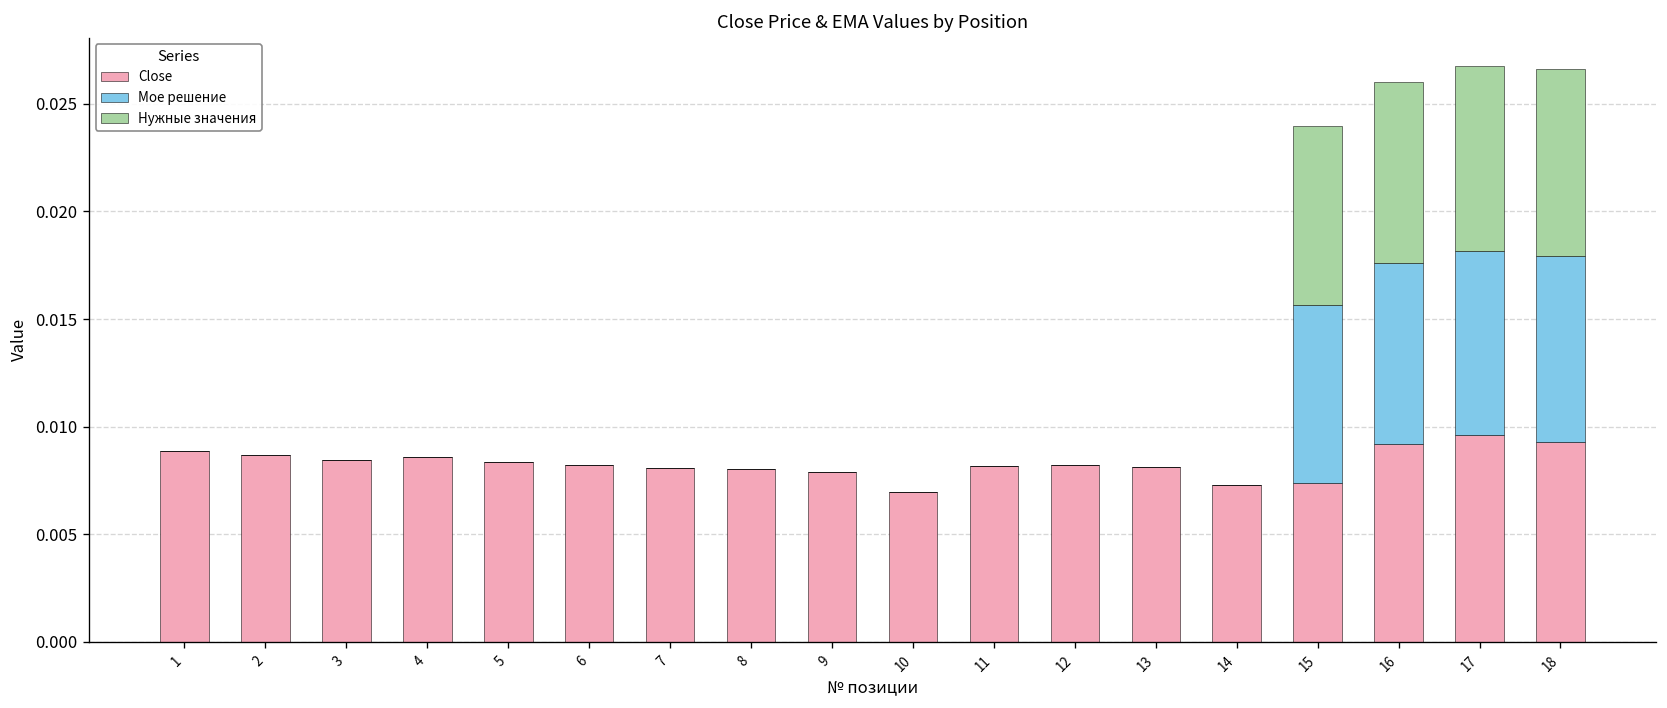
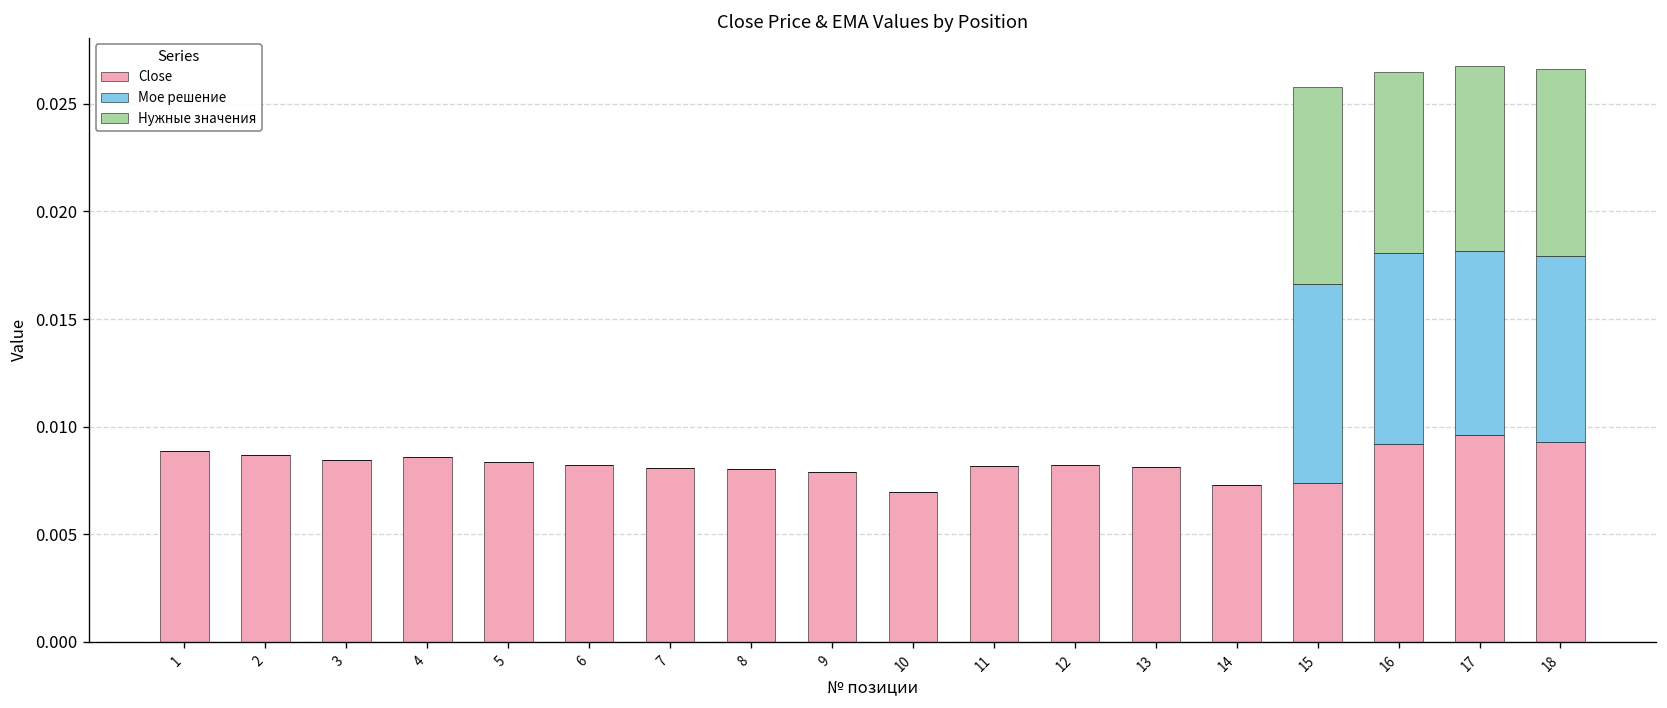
  {
    "Close": {
      "1": 0.0089,
      "2": 0.0087,
      "3": 0.0084,
      "4": 0.0086,
      "5": 0.0083,
      "6": 0.0082,
      "7": 0.0081,
      "8": 0.0081,
      "9": 0.0079,
      "10": 0.0070,
      "11": 0.0082,
      "12": 0.0082,
      "13": 0.0081,
      "14": 0.0073,
      "15": 0.0074,
      "16": 0.0092,
      "17": 0.0096,
      "18": 0.0093
    },
    "Мое решение": {
      "1": 0.0000,
      "2": 0.0000,
      "3": 0.0000,
      "4": 0.0000,
      "5": 0.0000,
      "6": 0.0000,
      "7": 0.0000,
      "8": 0.0000,
      "9": 0.0000,
      "10": 0.0000,
      "11": 0.0000,
      "12": 0.0000,
      "13": 0.0000,
      "14": 0.0000,
-     "15": 0.0083,
-     "16": 0.0084,
+     "15": 0.0092,
+     "16": 0.0089,
      "17": 0.0086,
      "18": 0.0087
    },
    "Нужные значения": {
      "1": 0.0000,
      "2": 0.0000,
      "3": 0.0000,
      "4": 0.0000,
      "5": 0.0000,
      "6": 0.0000,
      "7": 0.0000,
      "8": 0.0000,
      "9": 0.0000,
      "10": 0.0000,
      "11": 0.0000,
      "12": 0.0000,
      "13": 0.0000,
      "14": 0.0000,
-     "15": 0.0083,
+     "15": 0.0092,
      "16": 0.0084,
      "17": 0.0086,
      "18": 0.0087
    }
  }
